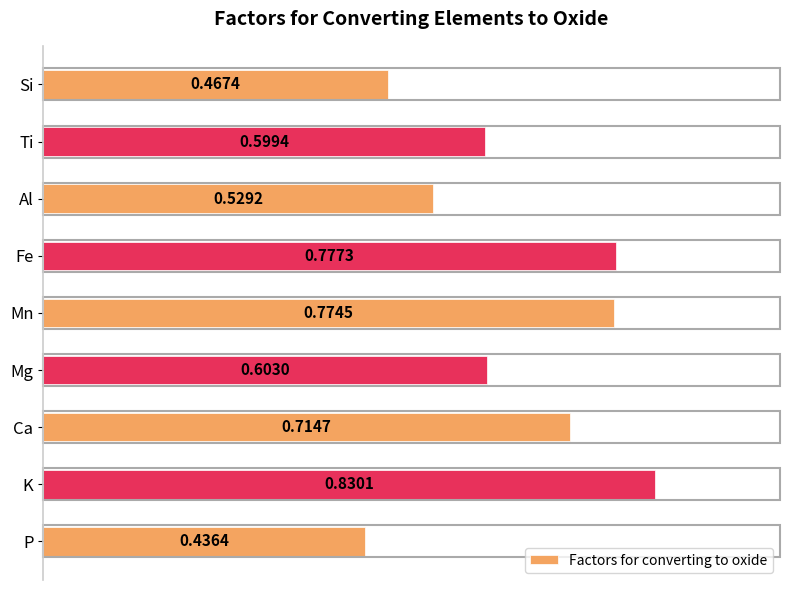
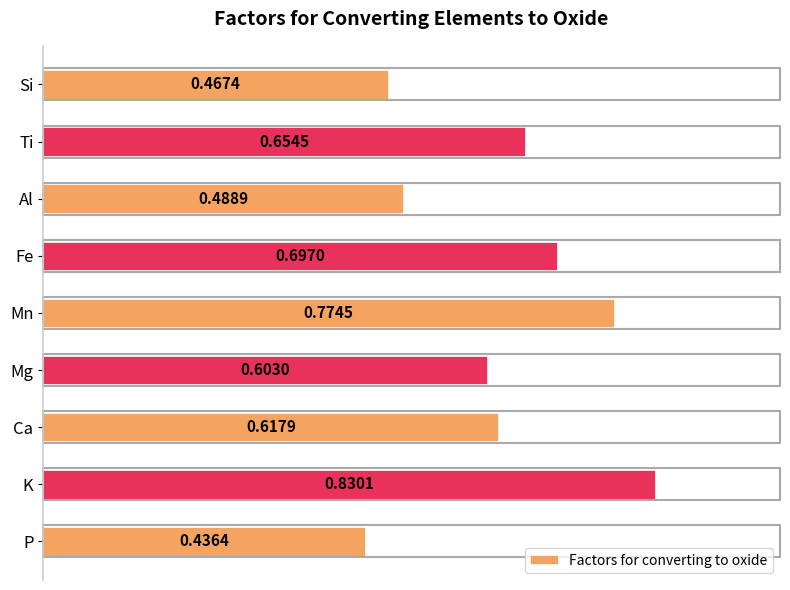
  {
    "Si": 0.4674,
-   "Ti": 0.5994,
-   "Al": 0.5292,
-   "Fe": 0.7773,
+   "Ti": 0.6545,
+   "Al": 0.4889,
+   "Fe": 0.6970,
    "Mn": 0.7745,
    "Mg": 0.6030,
-   "Ca": 0.7147,
+   "Ca": 0.6179,
    "K": 0.8301,
    "P": 0.4364
  }
